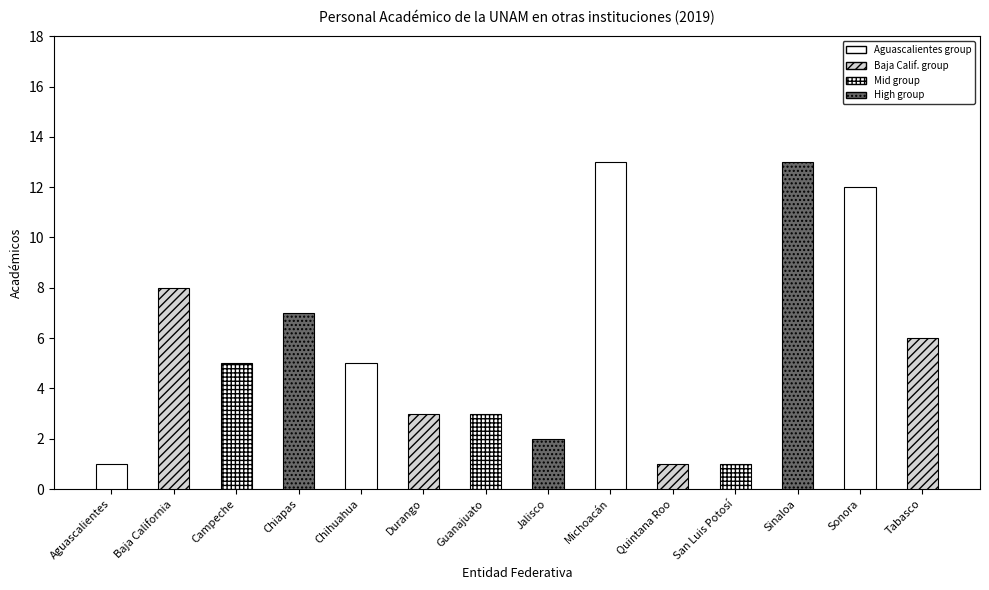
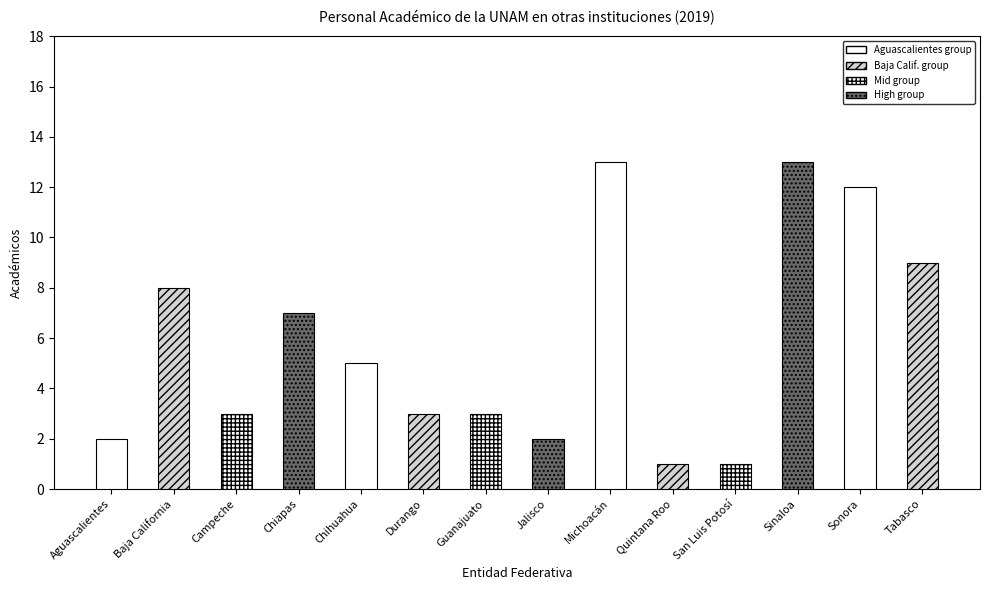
  {
-   "Aguascalientes": 1,
+   "Aguascalientes": 2,
    "Baja California": 8,
-   "Campeche": 5,
+   "Campeche": 3,
    "Chiapas": 7,
    "Chihuahua": 5,
    "Durango": 3,
    "Guanajuato": 3,
    "Jalisco": 2,
    "Michoacán": 13,
    "Quintana Roo": 1,
    "San Luis Potosí": 1,
    "Sinaloa": 13,
    "Sonora": 12,
-   "Tabasco": 6
+   "Tabasco": 9
  }
